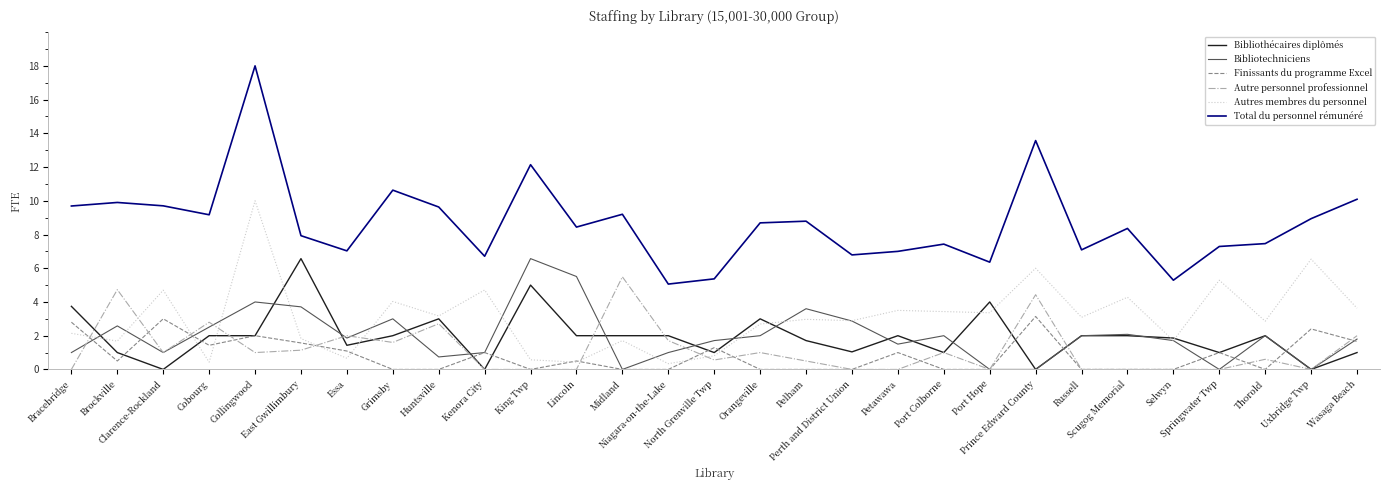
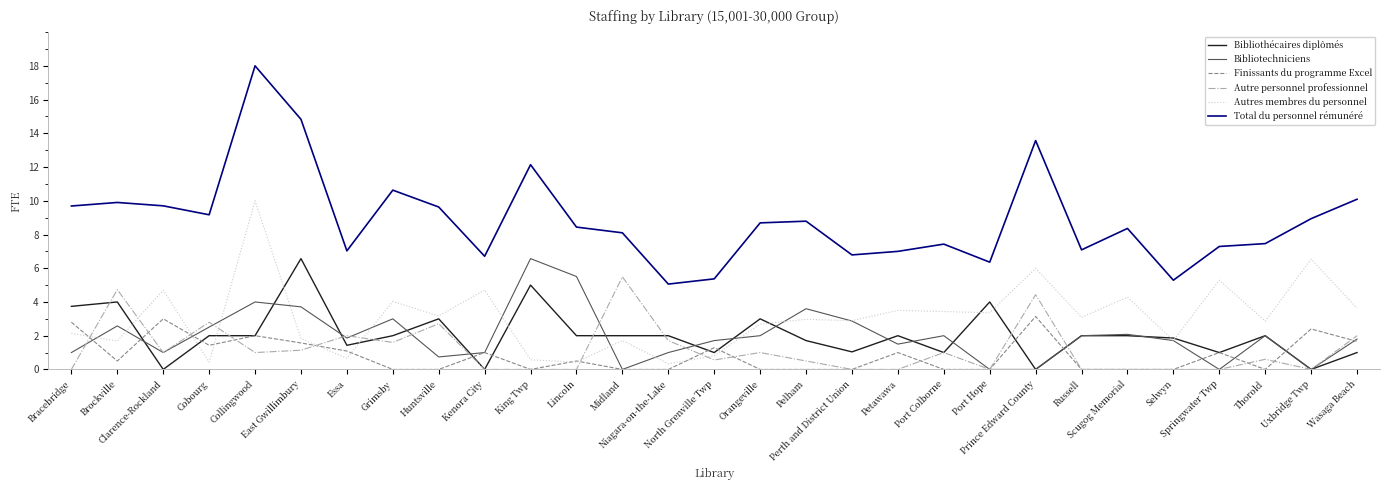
  {
    "Bibliothécaires diplômés": {
      "Bracebridge": 3.7,
-     "Brockville": 1,
+     "Brockville": 4,
      "Clarence-Rockland": 0,
      "Cobourg": 2,
      "East Gwillimbury": 6.6,
      "Essa": 1.4,
      "Grimsby": 2,
      "Huntsville": 3,
      "King Twp": 5,
      "Lincoln": 2,
      "Midland": 2,
      "Niagara-on-the-Lake": 2,
      "North Grenville Twp": 1,
      "Orangeville": 3,
      "Pelham": 1.7,
      "Perth and District Union": 1,
      "Petawawa": 2,
      "Port Hope": 4,
      "Wasaga Beach": 1
    },
    "Bibliotechniciens": {
      "Bracebridge": 1.0,
      "Brockville": 2.6,
      "Cobourg": 2.5,
      "Collingwood": 4.0,
      "East Gwillimbury": 3.7,
      "Grimsby": 3.0,
      "Huntsville": 0.7,
      "King Twp": 6.6,
      "Lincoln": 5.5,
      "Niagara-on-the-Lake": 1.0,
      "North Grenville Twp": 1.7,
      "Orangeville": 2.0,
      "Pelham": 3.6,
      "Petawawa": 1.5,
      "Port Colborne": 2.0
    },
    "Total du personnel rémunéré": {
      "Bracebridge": 9.7,
      "Brockville": 9.9,
      "Clarence-Rockland": 9.7,
      "Cobourg": 9.2,
      "Collingwood": 18.0,
-     "East Gwillimbury": 7.9,
+     "East Gwillimbury": 14.8,
      "Essa": 7.0,
      "Grimsby": 10.6,
      "Huntsville": 9.6,
      "Kenora City": 6.7,
      "King Twp": 12.1,
      "Lincoln": 8.4,
-     "Midland": 9.2,
+     "Midland": 8.1,
      "Niagara-on-the-Lake": 5.1,
      "North Grenville Twp": 5.4,
      "Orangeville": 8.7,
      "Pelham": 8.8,
      "Perth and District Union": 6.8,
      "Petawawa": 7.0,
      "Port Colborne": 7.4,
      "Port Hope": 6.4,
      "Prince Edward County": 13.6,
      "Russell": 7.1,
      "Scugog Memorial": 8.4,
      "Selwyn": 5.3,
      "Springwater Twp": 7.3,
      "Thorold": 7.5,
      "Uxbridge Twp": 8.9,
      "Wasaga Beach": 10.1
    }
  }
